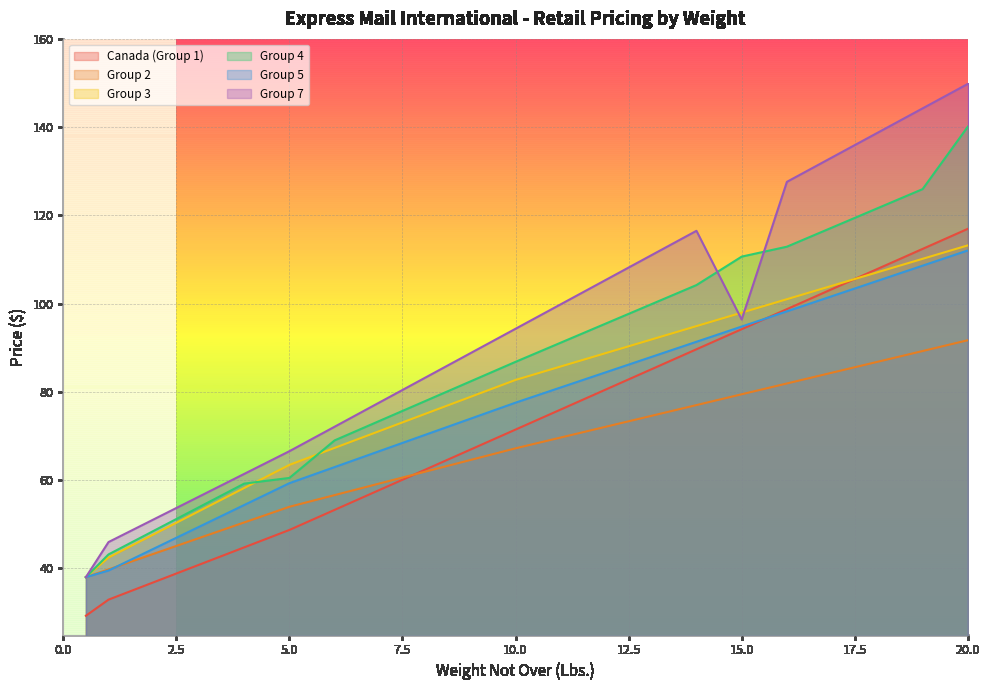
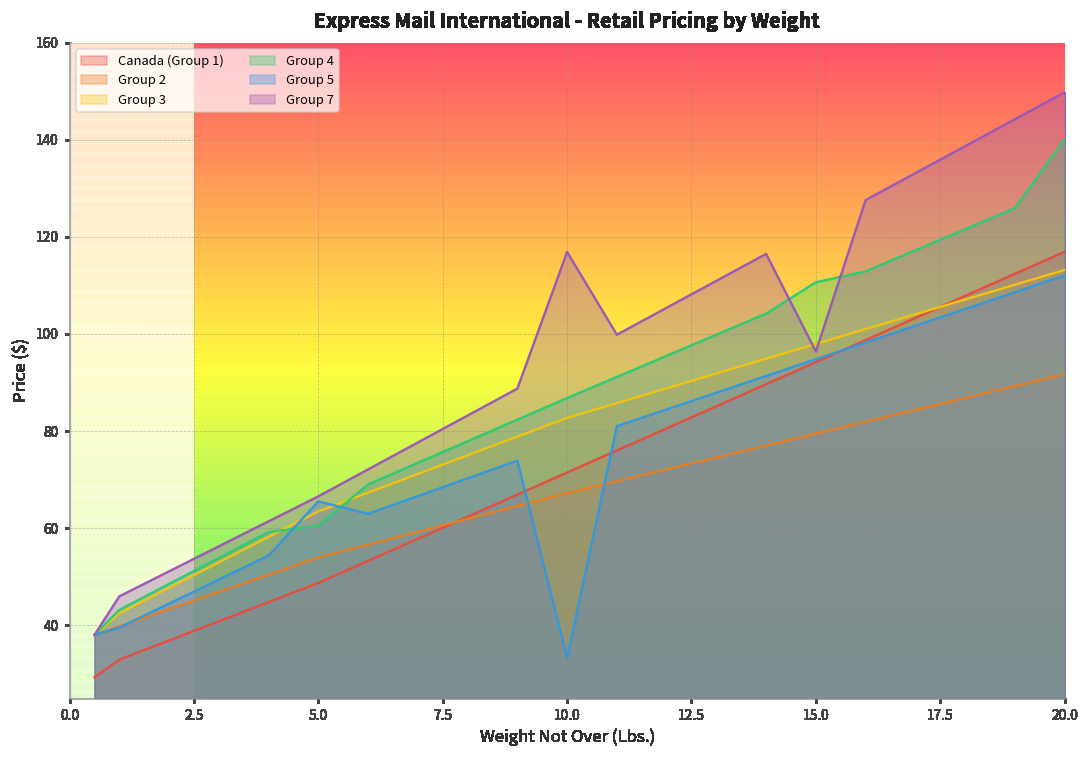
  {
    "Group 4": {
      "5.0": 60,
      "10.0": 87,
      "15.0": 111,
      "20.0": 140
    },
    "Group 5": {
-     "5.0": 59,
-     "10.0": 78,
+     "5.0": 66,
+     "10.0": 33,
      "15.0": 95,
      "20.0": 112
    },
    "Group 7": {
      "5.0": 67,
-     "10.0": 94,
+     "10.0": 117,
      "15.0": 96,
      "20.0": 150
    }
  }
